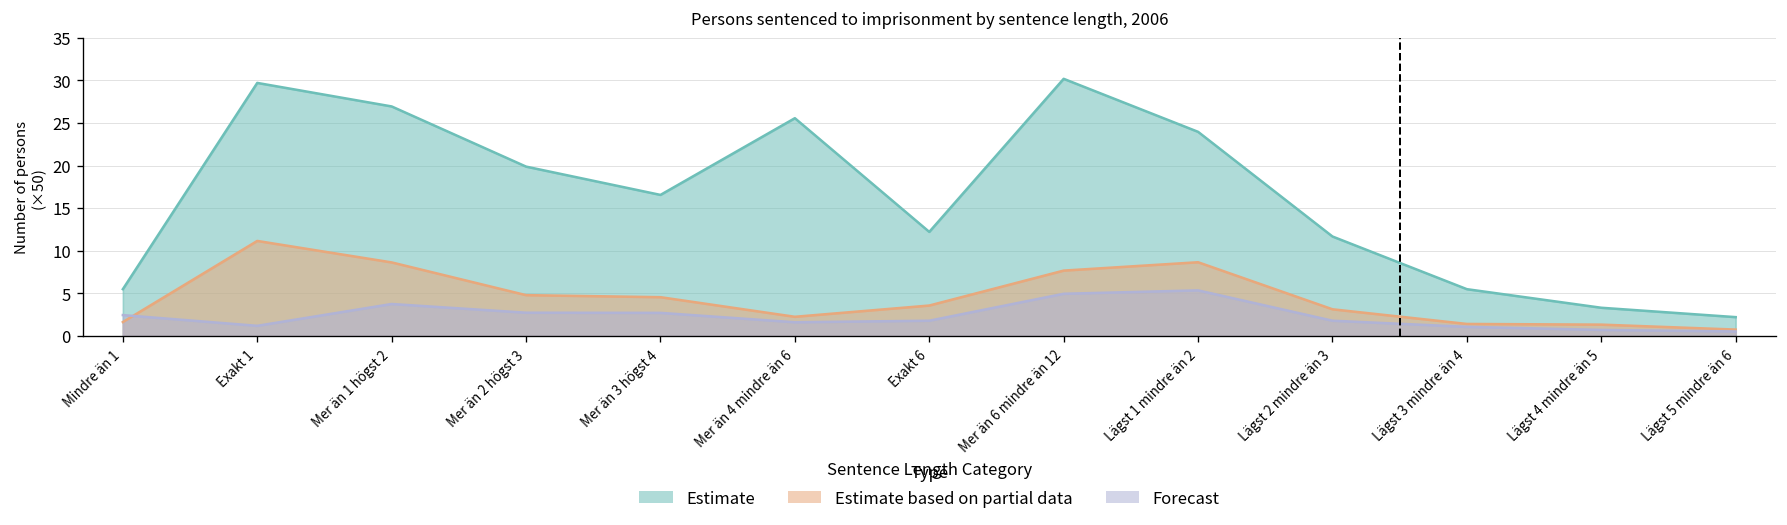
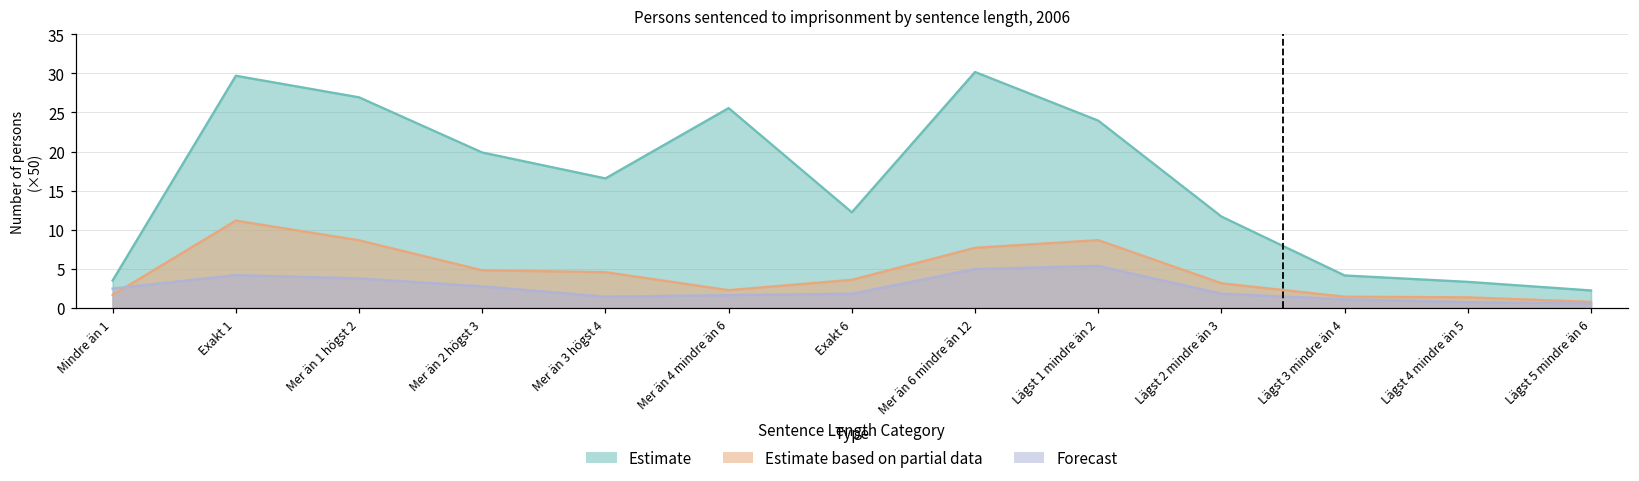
  {
    "Estimate": {
-     "Mindre än 1": 6,
+     "Mindre än 1": 4,
      "Exakt 1": 30,
      "Mer än 1 högst 2": 27,
      "Mer än 2 högst 3": 20,
      "Mer än 3 högst 4": 17,
      "Mer än 4 mindre än 6": 26,
      "Exakt 6": 12,
      "Mer än 6 mindre än 12": 30,
      "Lägst 1 mindre än 2": 24,
      "Lägst 2 mindre än 3": 12,
-     "Lägst 3 mindre än 4": 6,
+     "Lägst 3 mindre än 4": 4,
      "Lägst 4 mindre än 5": 3,
      "Lägst 5 mindre än 6": 2
    },
    "Estimate based on partial data": {
      "Mindre än 1": 2,
      "Exakt 1": 11,
      "Mer än 1 högst 2": 9,
      "Mer än 2 högst 3": 5,
      "Mer än 3 högst 4": 5,
      "Mer än 4 mindre än 6": 2,
      "Exakt 6": 4,
      "Mer än 6 mindre än 12": 8,
      "Lägst 1 mindre än 2": 9,
      "Lägst 2 mindre än 3": 3,
      "Lägst 4 mindre än 5": 1
    },
    "Forecast": {
      "Mindre än 1": 2,
-     "Exakt 1": 1,
+     "Exakt 1": 4,
      "Mer än 1 högst 2": 4,
      "Mer än 2 högst 3": 3,
-     "Mer än 3 högst 4": 3,
+     "Mer än 3 högst 4": 1,
      "Mer än 4 mindre än 6": 2,
      "Exakt 6": 2,
      "Mer än 6 mindre än 12": 5,
      "Lägst 1 mindre än 2": 5,
      "Lägst 2 mindre än 3": 2,
      "Lägst 4 mindre än 5": 1
    }
  }
